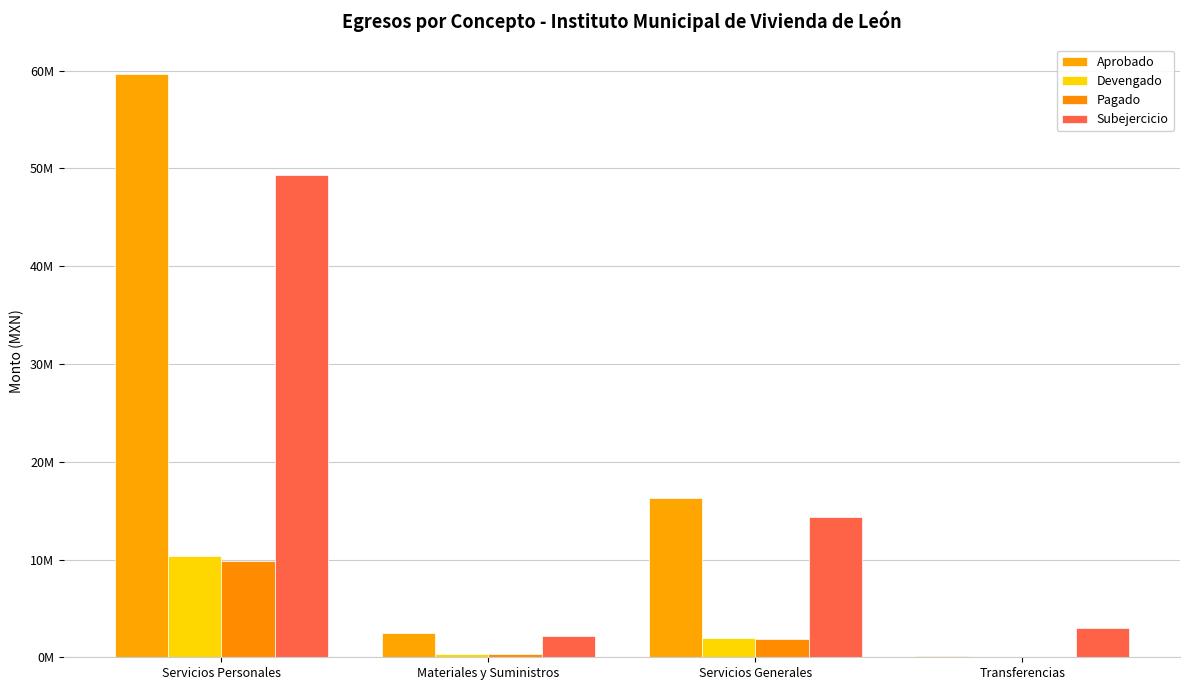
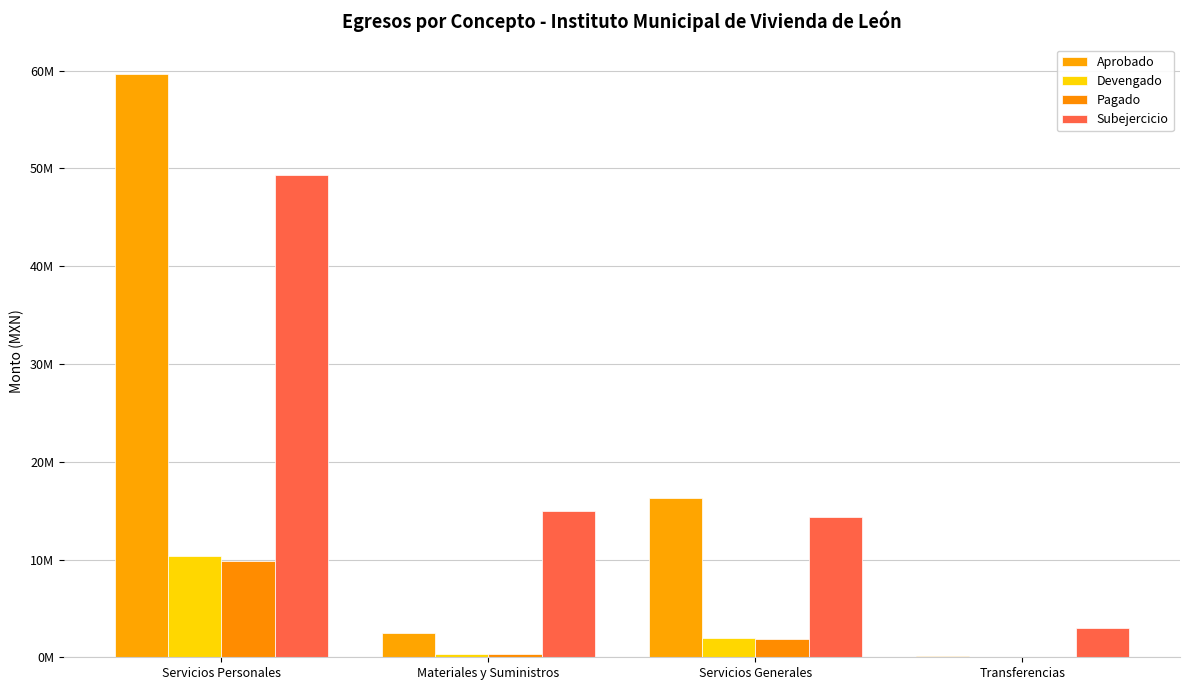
  {
    "Subejercicio": {
      "Servicios Personales": 49000000,
-     "Materiales y Suministros": 2000000,
+     "Materiales y Suministros": 15000000,
      "Servicios Generales": 14000000,
      "Transferencias": 3000000
    }
  }
